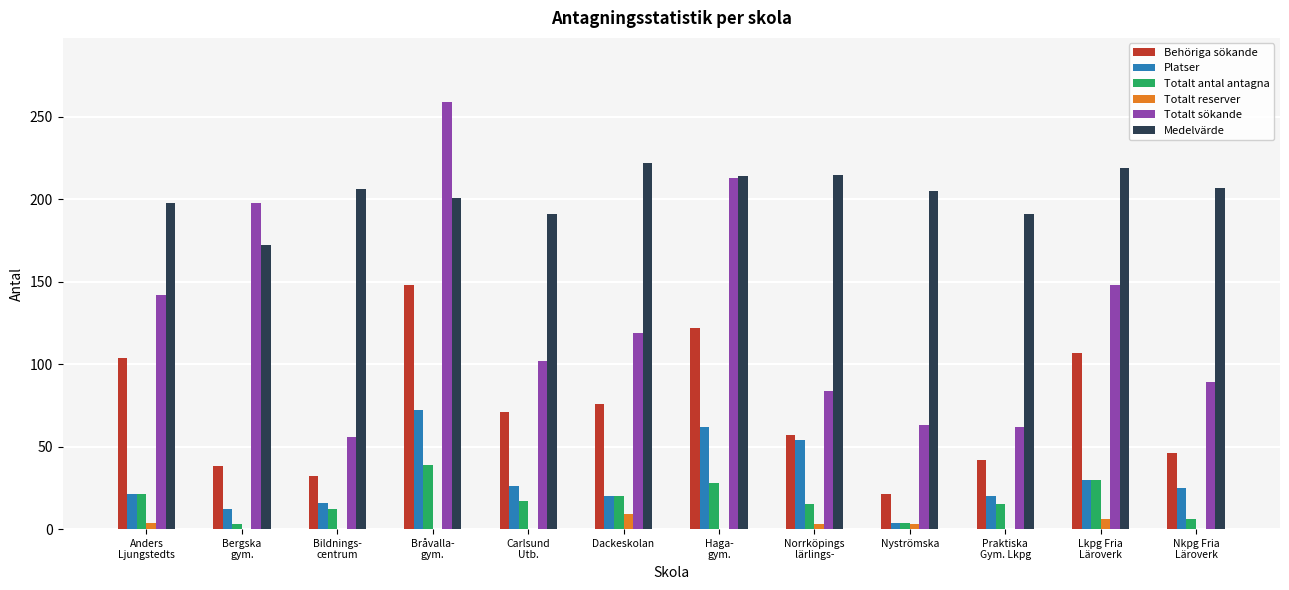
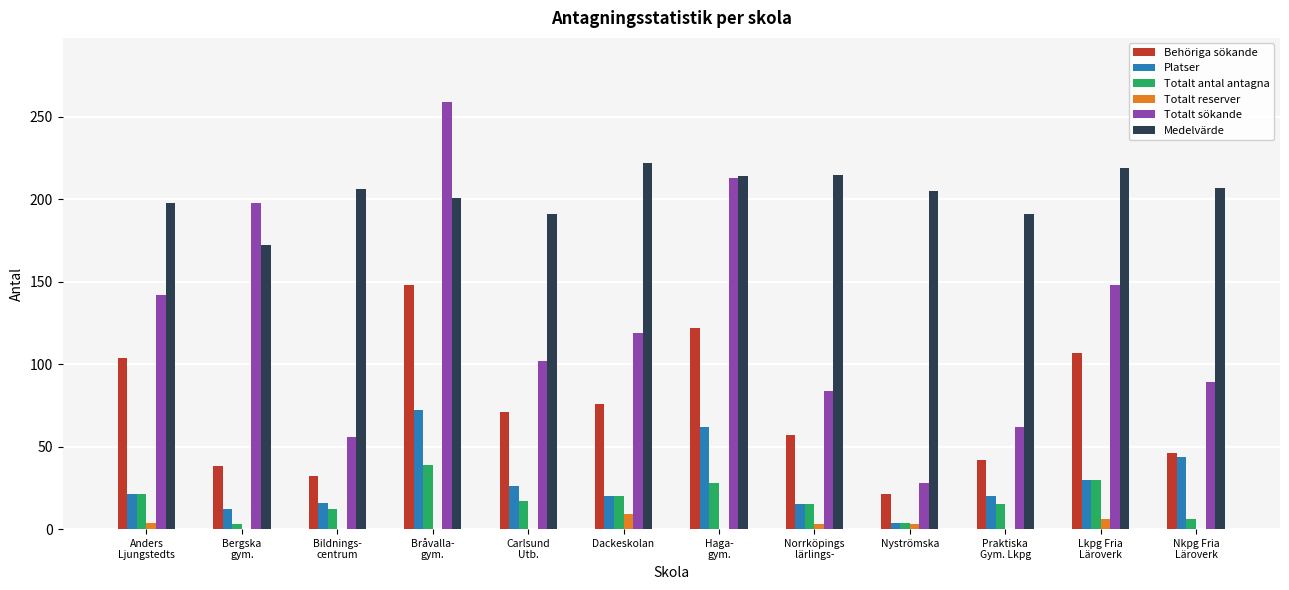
  {
    "Behöriga sökande": {
      "Anders Ljungstedts": 104,
      "Bergska gym.": 38,
      "Bildnings- centrum": 32,
      "Bråvalla- gym.": 148,
      "Carlsund Utb.": 71,
      "Dackeskolan": 76,
      "Haga- gym.": 122,
      "Norrköpings lärlings-": 57,
      "Nyströmska": 21,
      "Praktiska Gym. Lkpg": 42,
      "Lkpg Fria Läroverk": 107,
      "Nkpg Fria Läroverk": 46
    },
    "Platser": {
      "Anders Ljungstedts": 21,
      "Bergska gym.": 12,
      "Bildnings- centrum": 16,
      "Bråvalla- gym.": 72,
      "Carlsund Utb.": 26,
      "Dackeskolan": 20,
      "Haga- gym.": 62,
-     "Norrköpings lärlings-": 54,
+     "Norrköpings lärlings-": 15,
      "Nyströmska": 4,
      "Praktiska Gym. Lkpg": 20,
      "Lkpg Fria Läroverk": 30,
-     "Nkpg Fria Läroverk": 25
+     "Nkpg Fria Läroverk": 44
    },
    "Totalt antal antagna": {
      "Anders Ljungstedts": 21,
      "Bergska gym.": 3,
      "Bildnings- centrum": 12,
      "Bråvalla- gym.": 39,
      "Carlsund Utb.": 17,
      "Dackeskolan": 20,
      "Haga- gym.": 28,
      "Norrköpings lärlings-": 15,
      "Nyströmska": 4,
      "Praktiska Gym. Lkpg": 15,
      "Lkpg Fria Läroverk": 30,
      "Nkpg Fria Läroverk": 6
    },
    "Totalt reserver": {
      "Anders Ljungstedts": 4,
      "Bergska gym.": 0,
      "Bildnings- centrum": 0,
      "Bråvalla- gym.": 0,
      "Carlsund Utb.": 0,
      "Dackeskolan": 9,
      "Haga- gym.": 0,
      "Norrköpings lärlings-": 3,
      "Nyströmska": 3,
      "Praktiska Gym. Lkpg": 0,
      "Lkpg Fria Läroverk": 6,
      "Nkpg Fria Läroverk": 0
    },
    "Totalt sökande": {
      "Anders Ljungstedts": 142,
      "Bergska gym.": 198,
      "Bildnings- centrum": 56,
      "Bråvalla- gym.": 259,
      "Carlsund Utb.": 102,
      "Dackeskolan": 119,
      "Haga- gym.": 213,
      "Norrköpings lärlings-": 84,
-     "Nyströmska": 63,
+     "Nyströmska": 28,
      "Praktiska Gym. Lkpg": 62,
      "Lkpg Fria Läroverk": 148,
      "Nkpg Fria Läroverk": 89
    },
    "Medelvärde": {
      "Anders Ljungstedts": 198,
      "Bergska gym.": 172,
      "Bildnings- centrum": 206,
      "Bråvalla- gym.": 201,
      "Carlsund Utb.": 191,
      "Dackeskolan": 222,
      "Haga- gym.": 214,
      "Norrköpings lärlings-": 215,
      "Nyströmska": 205,
      "Praktiska Gym. Lkpg": 191,
      "Lkpg Fria Läroverk": 219,
      "Nkpg Fria Läroverk": 207
    }
  }
